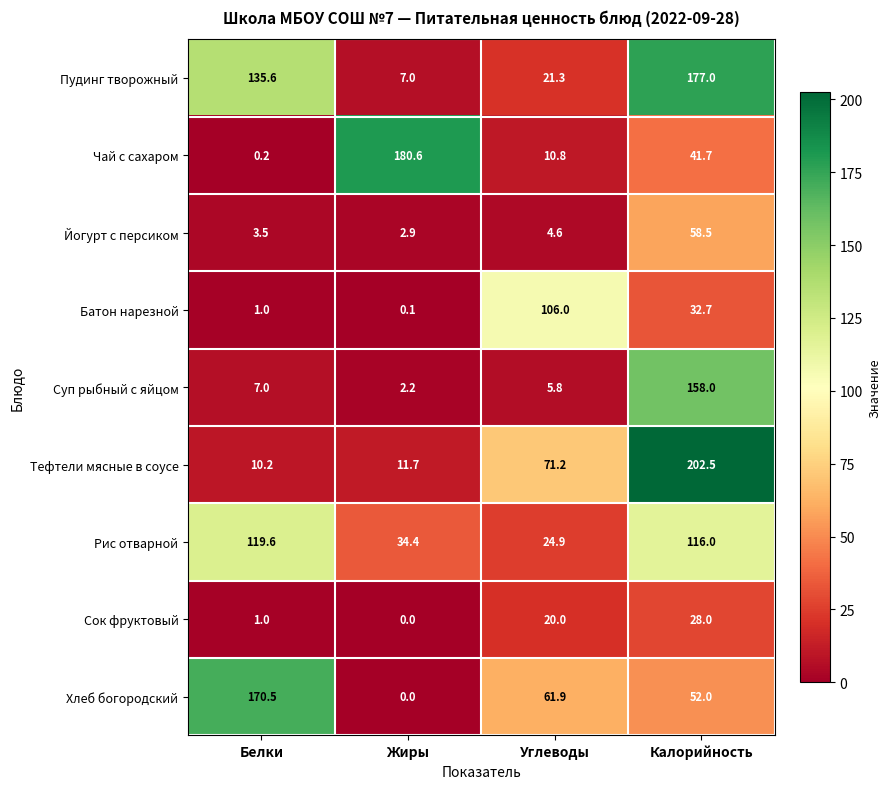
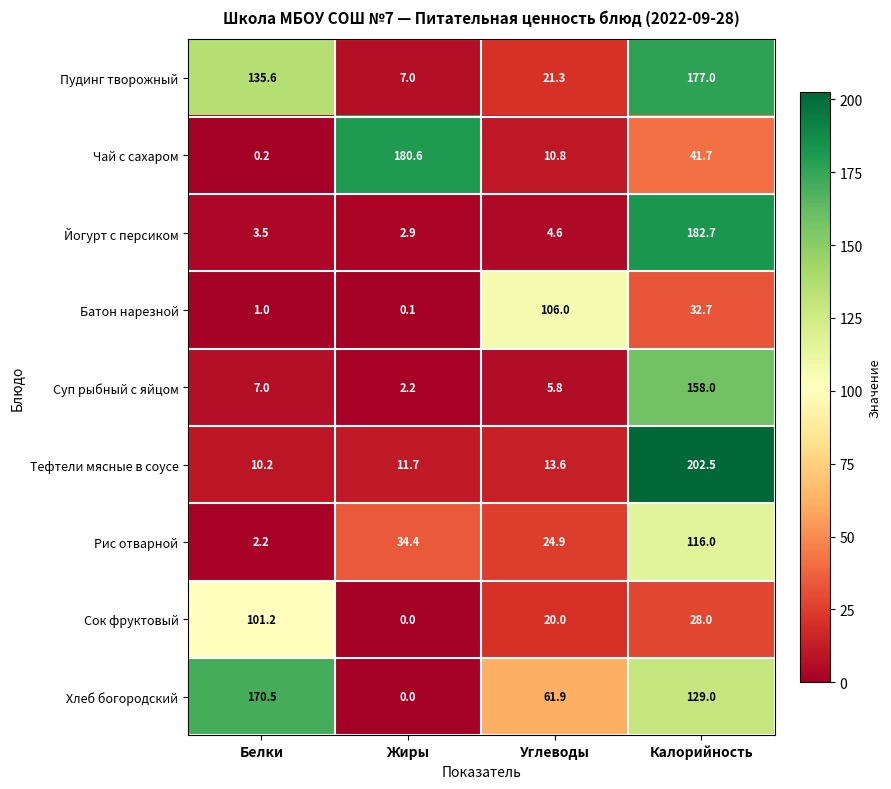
  {
    "Пудинг творожный": {
      "Белки": 135.6,
      "Жиры": 7.0,
      "Углеводы": 21.3,
      "Калорийность": 177.0
    },
    "Чай с сахаром": {
      "Белки": 0.2,
      "Жиры": 180.6,
      "Углеводы": 10.8,
      "Калорийность": 41.7
    },
    "Йогурт с персиком": {
      "Белки": 3.5,
      "Жиры": 2.9,
      "Углеводы": 4.6,
-     "Калорийность": 58.5
+     "Калорийность": 182.7
    },
    "Батон нарезной": {
      "Белки": 1.0,
      "Жиры": 0.1,
      "Углеводы": 106.0,
      "Калорийность": 32.7
    },
    "Суп рыбный с яйцом": {
      "Белки": 7.0,
      "Жиры": 2.2,
      "Углеводы": 5.8,
      "Калорийность": 158.0
    },
    "Тефтели мясные в соусе": {
      "Белки": 10.2,
      "Жиры": 11.7,
-     "Углеводы": 71.2,
+     "Углеводы": 13.6,
      "Калорийность": 202.5
    },
    "Рис отварной": {
-     "Белки": 119.6,
+     "Белки": 2.2,
      "Жиры": 34.4,
      "Углеводы": 24.9,
      "Калорийность": 116.0
    },
    "Сок фруктовый": {
-     "Белки": 1.0,
+     "Белки": 101.2,
      "Жиры": 0.0,
      "Углеводы": 20.0,
      "Калорийность": 28.0
    },
    "Хлеб богородский": {
      "Белки": 170.5,
      "Жиры": 0.0,
      "Углеводы": 61.9,
-     "Калорийность": 52.0
+     "Калорийность": 129.0
    }
  }
